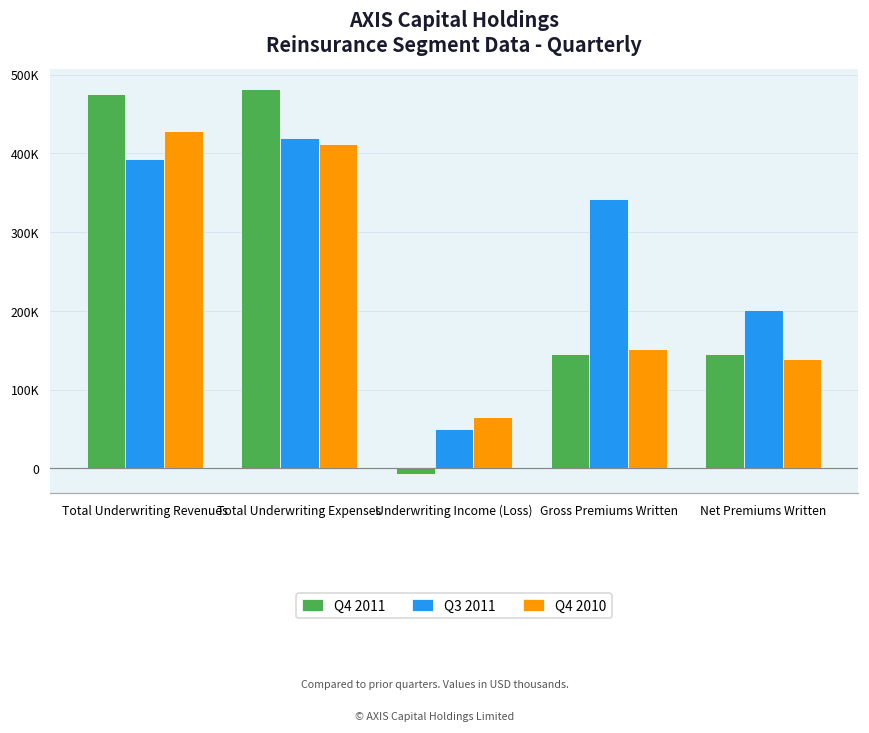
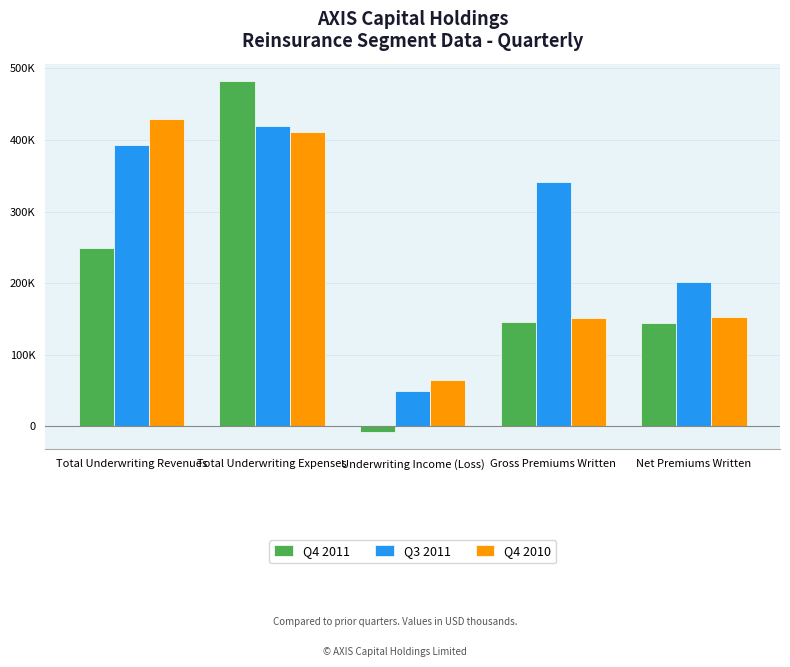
  {
    "Q4 2011": {
-     "Total Underwriting Revenues": 480000,
+     "Total Underwriting Revenues": 250000,
      "Total Underwriting Expenses": 480000,
      "Underwriting Income (Loss)": -10000,
      "Gross Premiums Written": 150000,
      "Net Premiums Written": 150000
    },
    "Q3 2011": {
      "Total Underwriting Revenues": 390000,
      "Total Underwriting Expenses": 420000,
      "Underwriting Income (Loss)": 50000,
      "Gross Premiums Written": 340000,
      "Net Premiums Written": 200000
    },
    "Q4 2010": {
      "Total Underwriting Revenues": 430000,
      "Total Underwriting Expenses": 410000,
      "Underwriting Income (Loss)": 60000,
      "Gross Premiums Written": 150000,
-     "Net Premiums Written": 140000
+     "Net Premiums Written": 150000
    }
  }
